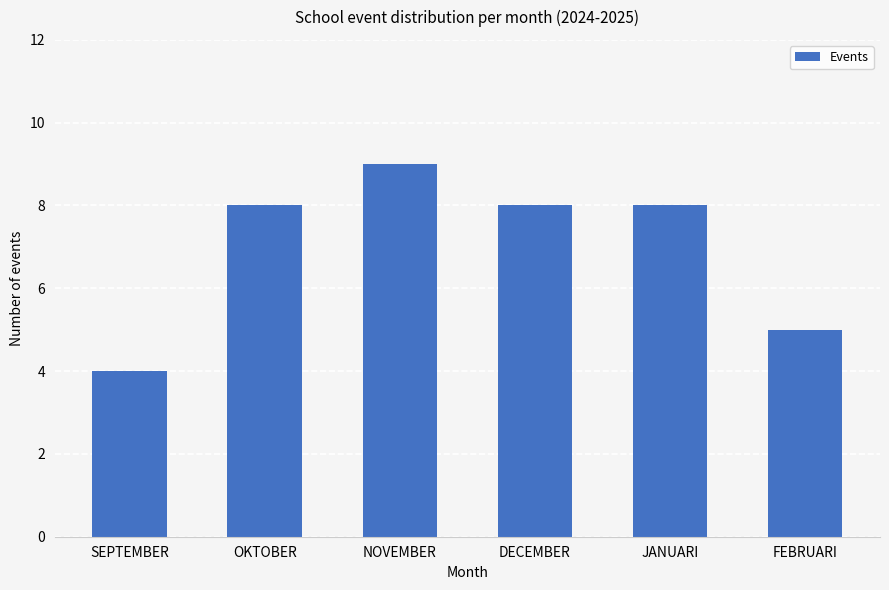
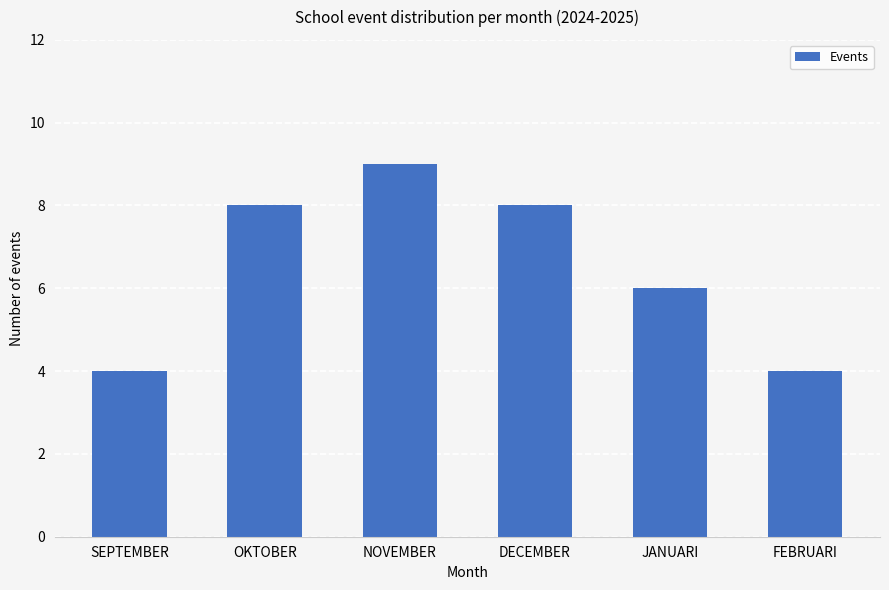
  {
    "SEPTEMBER": 4,
    "OKTOBER": 8,
    "NOVEMBER": 9,
    "DECEMBER": 8,
-   "JANUARI": 8,
-   "FEBRUARI": 5
+   "JANUARI": 6,
+   "FEBRUARI": 4
  }
